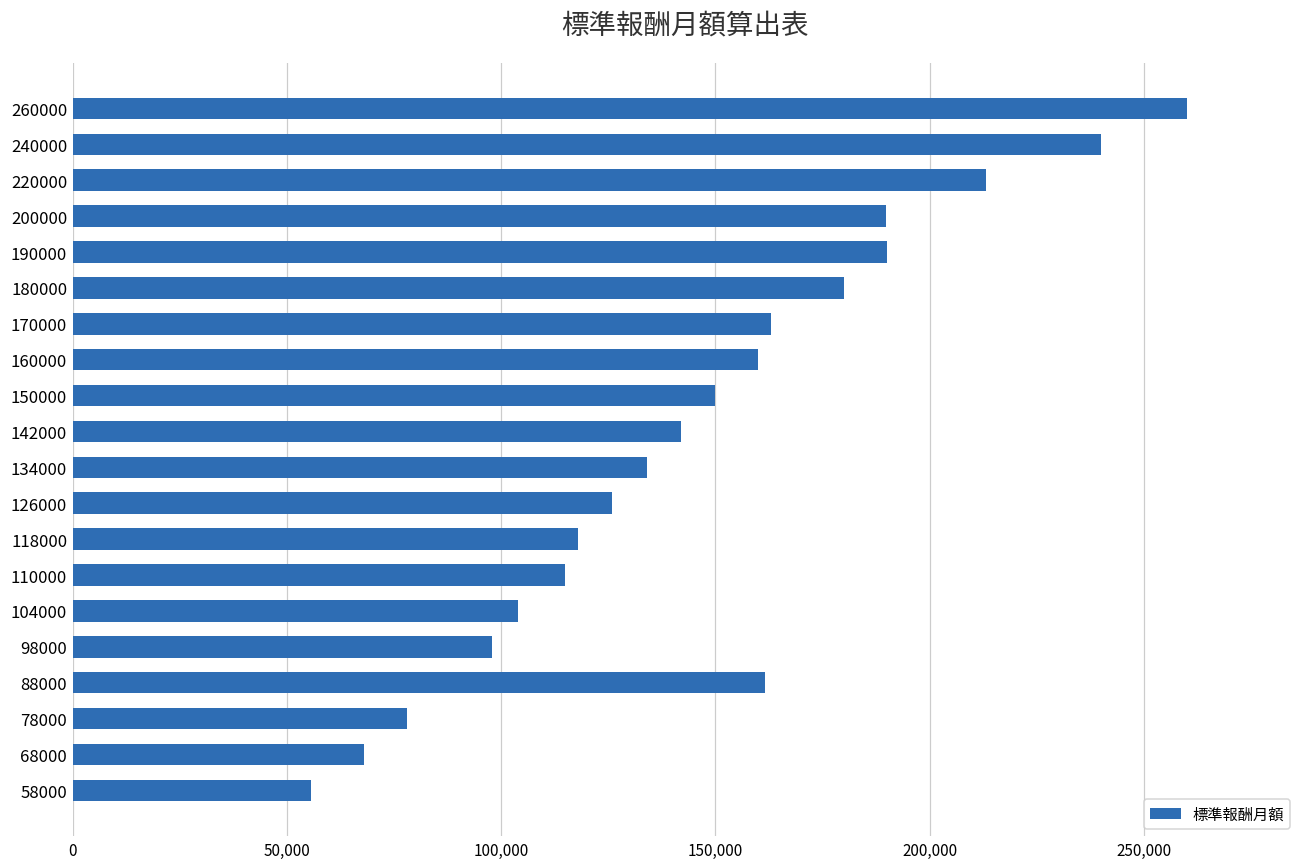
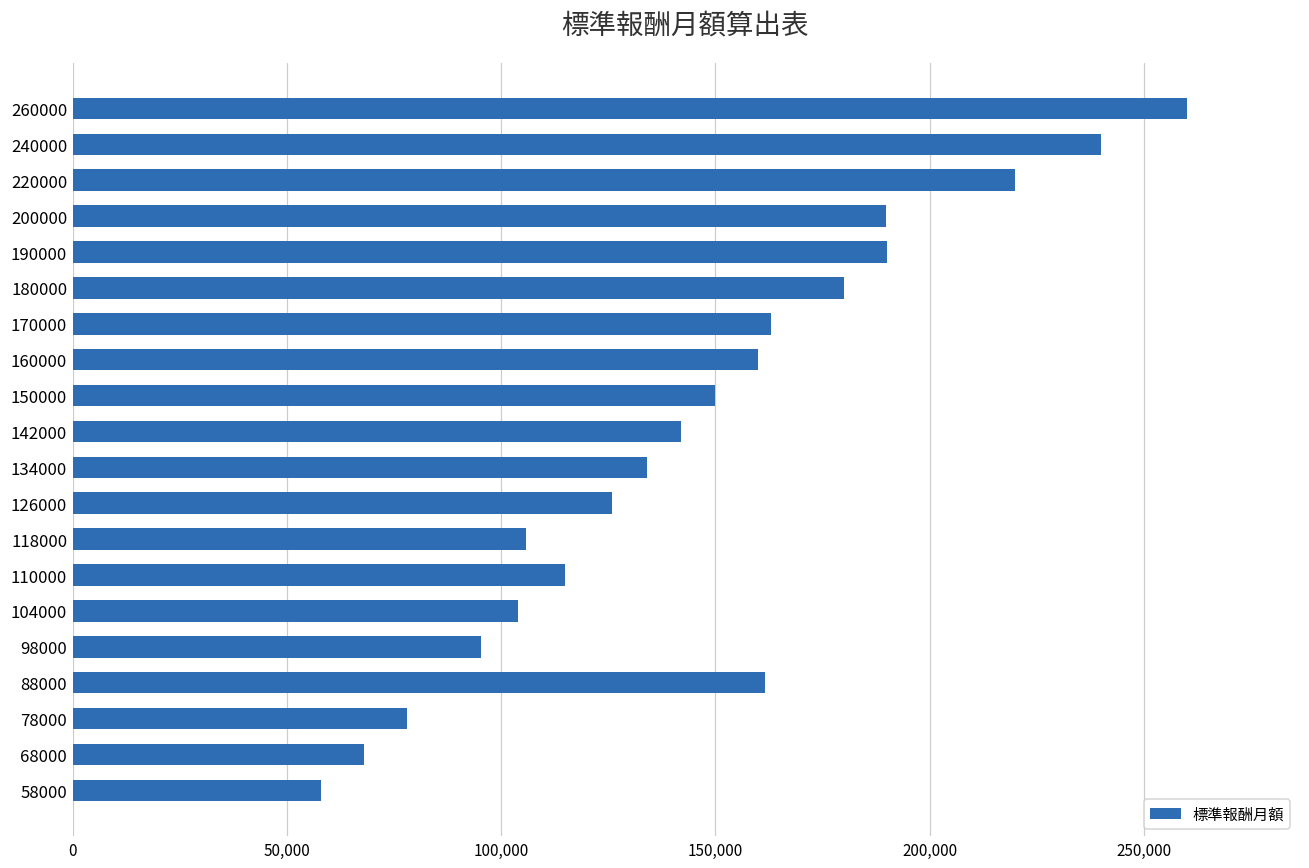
  {
    "260000": "260,000",
    "240000": "240,000",
-   "220000": "213,000",
+   "220000": "220,000",
    "200000": "190,000",
    "190000": "190,000",
    "180000": "180,000",
    "170000": "163,000",
    "160000": "160,000",
    "150000": "150,000",
    "142000": "142,000",
    "134000": "134,000",
    "126000": "126,000",
-   "118000": "118,000",
+   "118000": "106,000",
    "110000": "115,000",
    "104000": "104,000",
-   "98000": "98,000",
+   "98000": "95,000",
    "88000": "161,000",
    "78000": "78,000",
    "68000": "68,000",
-   "58000": "56,000"
+   "58000": "58,000"
  }
